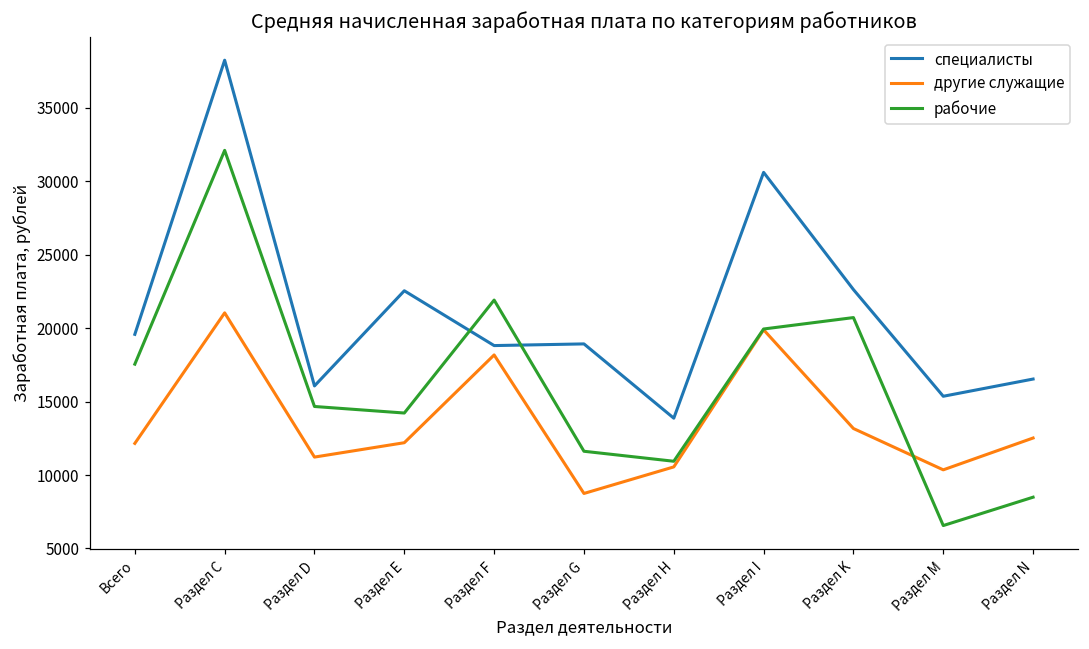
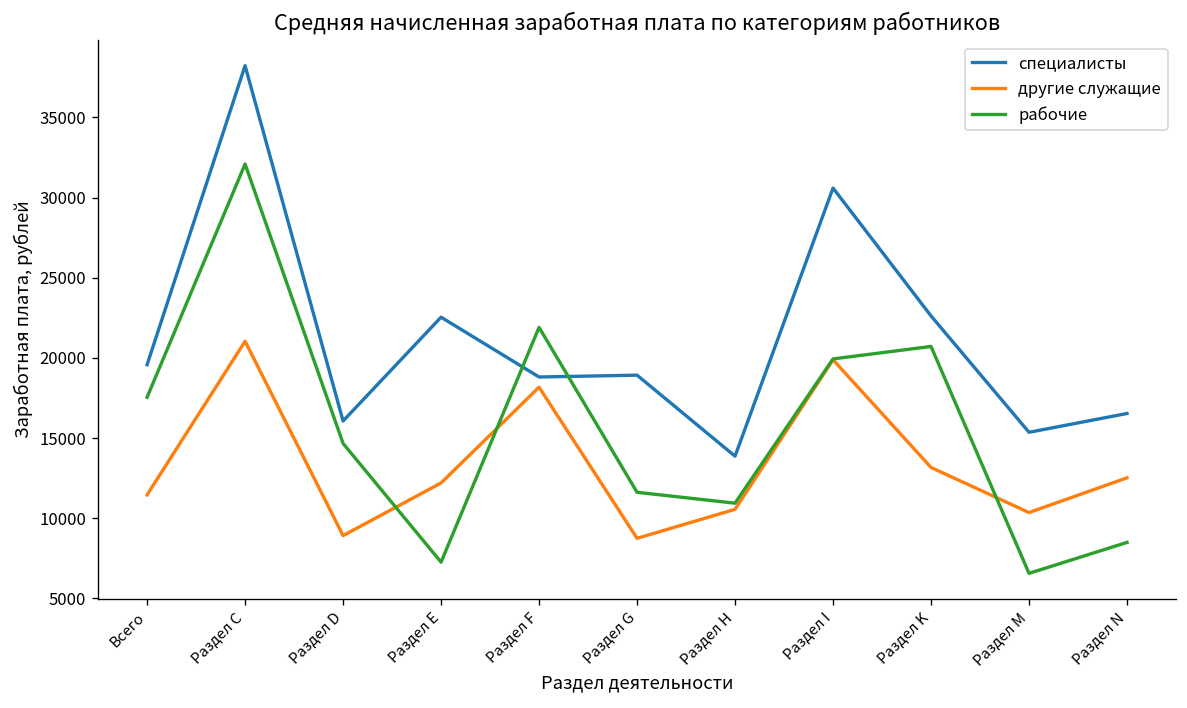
  {
    "специалисты": {
      "Всего": 19600,
      "Раздел С": 38200,
      "Раздел D": 16100,
      "Раздел Е": 22500,
      "Раздел F": 18800,
      "Раздел G": 18900,
      "Раздел Н": 13900,
      "Раздел I": 30600,
      "Раздел K": 22600,
      "Раздел M": 15400,
      "Раздел N": 16500
    },
    "другие служащие": {
-     "Всего": 12200,
+     "Всего": 11500,
      "Раздел С": 21000,
-     "Раздел D": 11200,
+     "Раздел D": 8900,
      "Раздел Е": 12200,
      "Раздел F": 18200,
      "Раздел G": 8700,
      "Раздел Н": 10600,
      "Раздел K": 13200,
      "Раздел M": 10400,
      "Раздел N": 12500
    },
    "рабочие": {
      "Всего": 17500,
      "Раздел С": 32100,
      "Раздел D": 14700,
-     "Раздел Е": 14200,
+     "Раздел Е": 7300,
      "Раздел F": 21900,
      "Раздел G": 11600,
      "Раздел Н": 10900,
      "Раздел K": 20700,
      "Раздел M": 6600,
      "Раздел N": 8500
    }
  }
